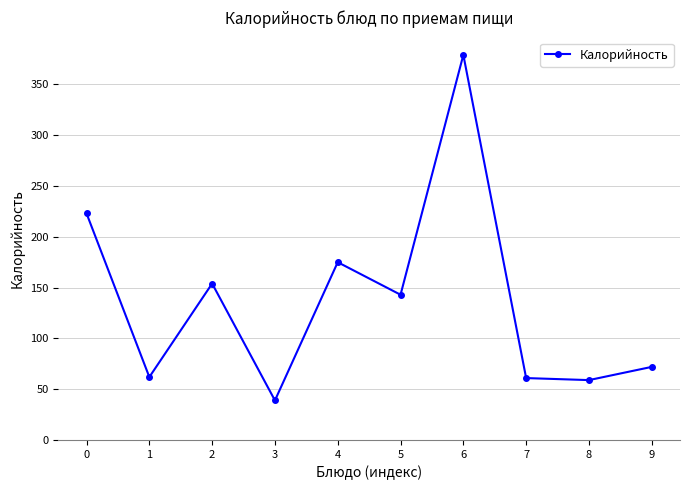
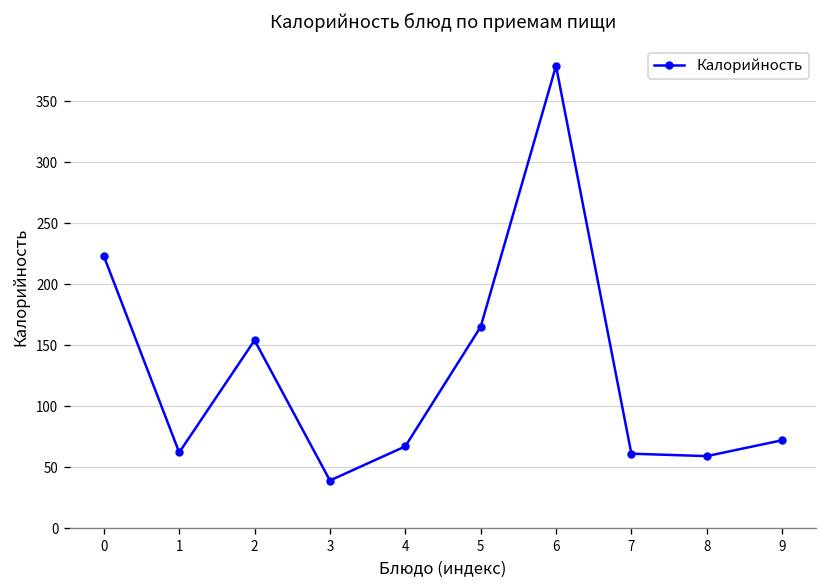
  {
    "0": 223,
    "1": 62,
    "2": 154,
    "3": 39,
-   "4": 175,
-   "5": 143,
+   "4": 67,
+   "5": 165,
    "6": 379,
    "7": 61,
    "8": 59,
    "9": 72
  }
